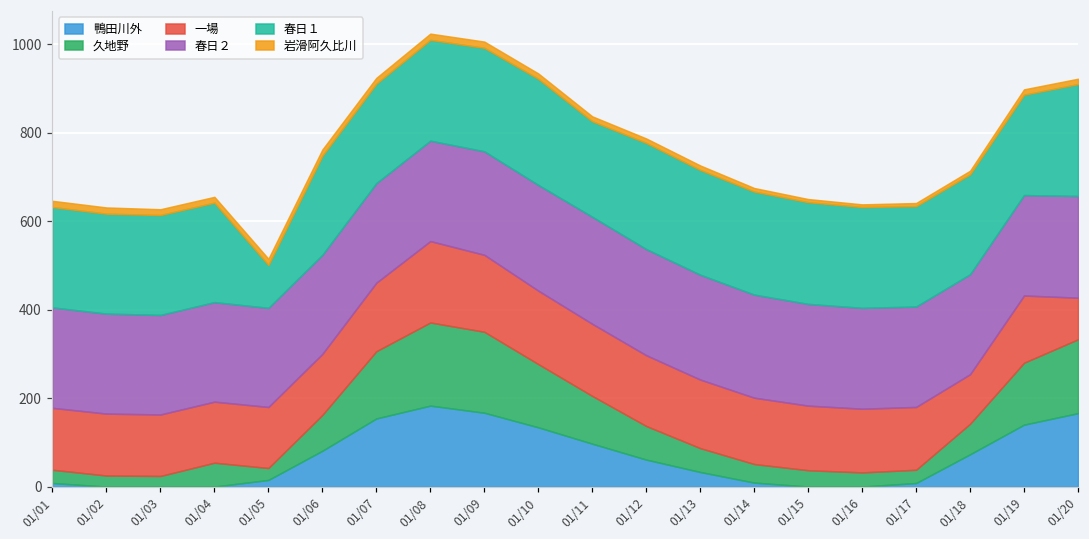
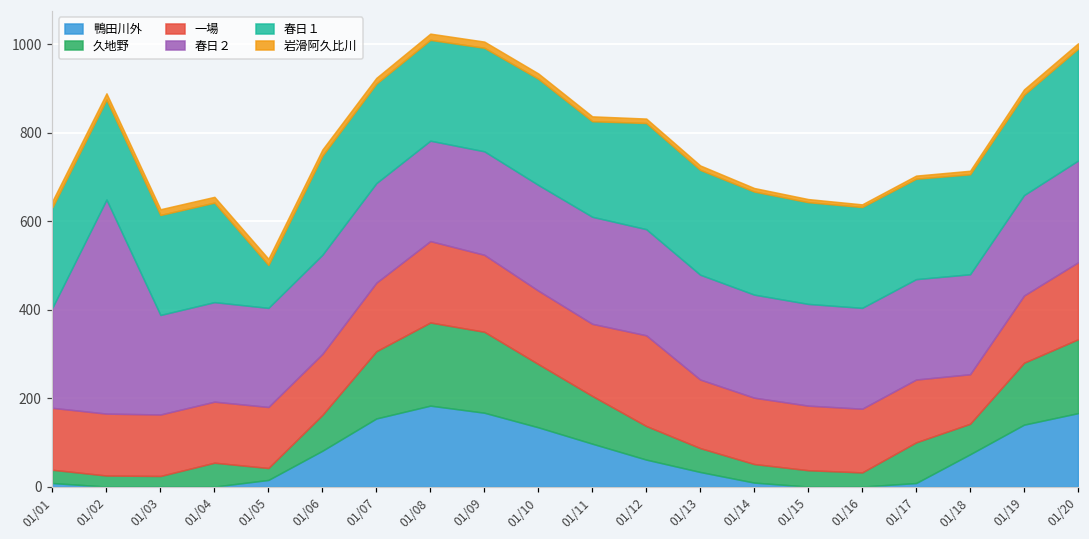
  {
    "鴨田川外": {
      "01/01": 10,
      "01/02": 0,
      "01/03": 0,
      "01/04": 0,
      "01/05": 20,
      "01/06": 80,
      "01/07": 150,
      "01/08": 180,
      "01/09": 170,
      "01/10": 130,
      "01/11": 100,
      "01/12": 60,
      "01/13": 30,
      "01/14": 10,
      "01/15": 0,
      "01/16": 0,
      "01/17": 10,
      "01/18": 70,
      "01/19": 140,
      "01/20": 170
    },
    "久地野": {
      "01/01": 30,
      "01/02": 30,
      "01/03": 20,
      "01/04": 50,
      "01/05": 30,
      "01/06": 80,
      "01/07": 150,
      "01/08": 190,
      "01/09": 180,
      "01/10": 140,
      "01/11": 110,
      "01/12": 80,
      "01/13": 50,
      "01/14": 40,
      "01/15": 40,
      "01/16": 30,
-     "01/17": 30,
+     "01/17": 90,
      "01/18": 70,
      "01/19": 140,
      "01/20": 170
    },
    "一場": {
      "01/01": 140,
      "01/02": 140,
      "01/03": 140,
      "01/04": 140,
      "01/05": 140,
      "01/06": 140,
      "01/07": 160,
      "01/08": 180,
      "01/09": 170,
      "01/10": 170,
      "01/11": 160,
-     "01/12": 160,
+     "01/12": 210,
      "01/13": 160,
      "01/14": 150,
      "01/15": 150,
      "01/16": 140,
      "01/17": 140,
      "01/18": 110,
      "01/19": 150,
-     "01/20": 90
+     "01/20": 170
    },
    "春日２": {
      "01/01": 230,
-     "01/02": 230,
+     "01/02": 480,
      "01/03": 230,
      "01/04": 230,
      "01/05": 220,
      "01/06": 220,
      "01/07": 230,
      "01/08": 230,
      "01/09": 230,
      "01/10": 240,
      "01/11": 240,
      "01/12": 240,
      "01/13": 240,
      "01/14": 230,
      "01/15": 230,
      "01/16": 230,
      "01/17": 230,
      "01/18": 230,
      "01/19": 230,
      "01/20": 230
    },
    "春日１": {
      "01/01": 230,
      "01/02": 230,
      "01/03": 230,
      "01/04": 230,
      "01/05": 100,
      "01/06": 220,
      "01/07": 230,
      "01/08": 230,
      "01/09": 230,
      "01/10": 240,
      "01/11": 220,
      "01/12": 240,
      "01/13": 240,
      "01/14": 230,
      "01/15": 230,
      "01/17": 230,
      "01/18": 230,
      "01/19": 230,
      "01/20": 250
    },
    "岩滑阿久比川": {
      "01/01": 10,
      "01/02": 10,
      "01/03": 10,
      "01/04": 10,
      "01/05": 10,
      "01/06": 10,
      "01/07": 10,
      "01/08": 10,
      "01/09": 10,
      "01/10": 10,
      "01/11": 10,
      "01/12": 10,
      "01/13": 10,
      "01/14": 10,
      "01/15": 10,
      "01/17": 10,
      "01/18": 10,
      "01/19": 10,
      "01/20": 10
    }
  }
